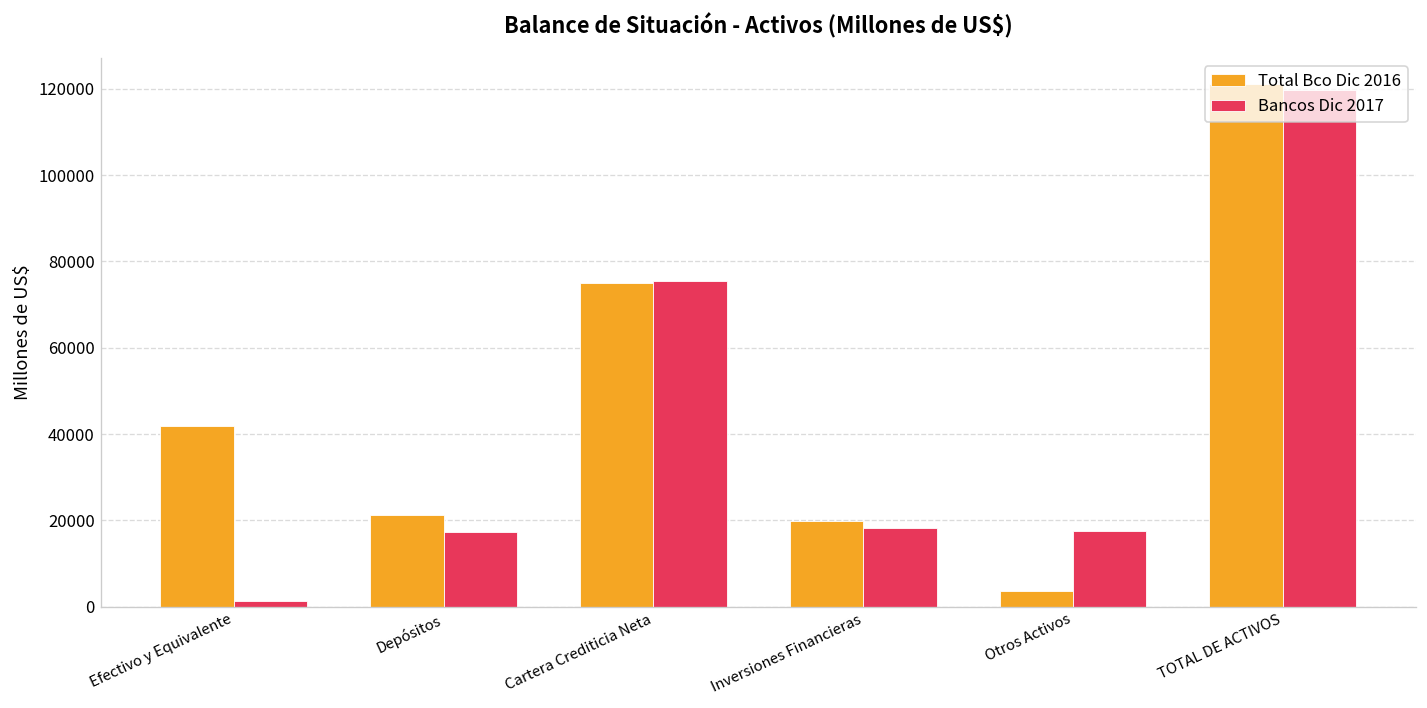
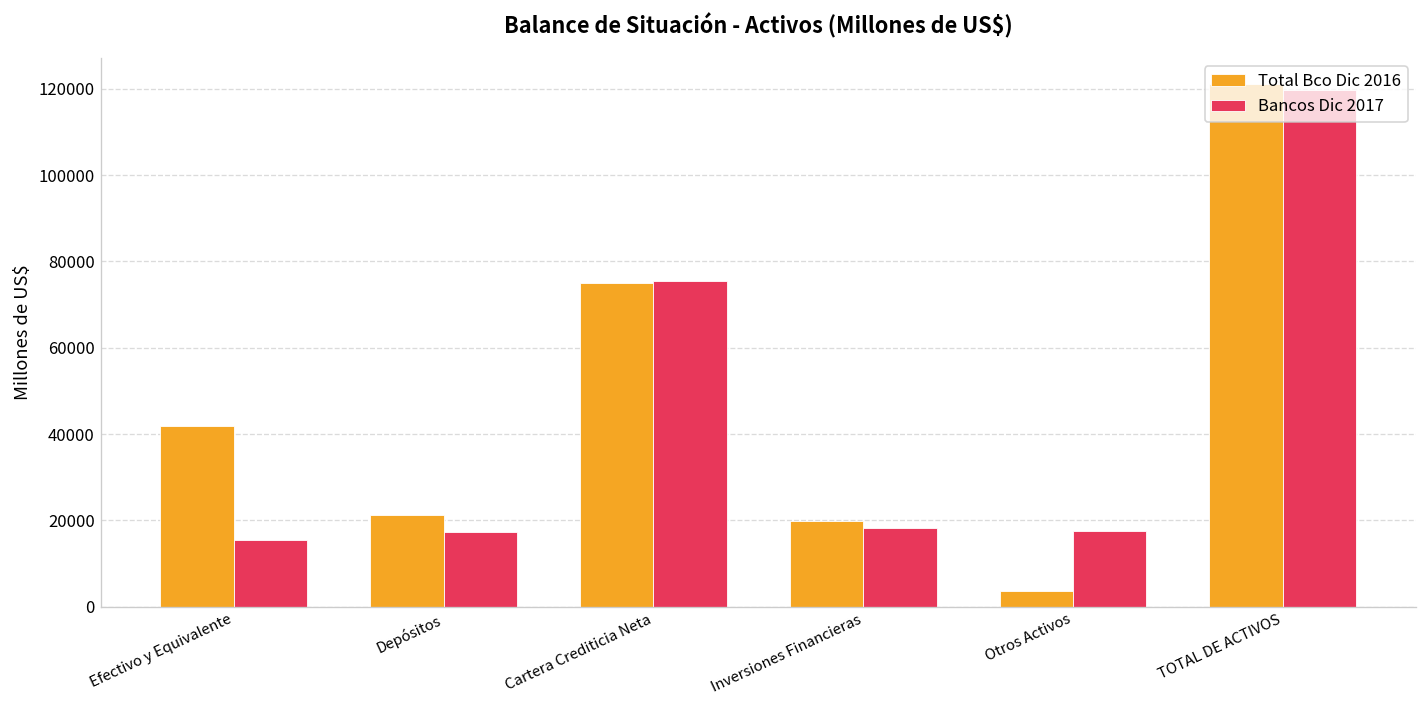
  {
    "Total Bco Dic 2016": {
      "Efectivo y Equivalente": 42000,
      "Depósitos": 21000,
      "Cartera Crediticia Neta": 75000,
      "Inversiones Financieras": 20000,
      "Otros Activos": 4000
    },
    "Bancos Dic 2017": {
-     "Efectivo y Equivalente": 1000,
+     "Efectivo y Equivalente": 15000,
      "Depósitos": 17000,
      "Cartera Crediticia Neta": 75000,
      "Inversiones Financieras": 18000,
      "Otros Activos": 18000
    }
  }
